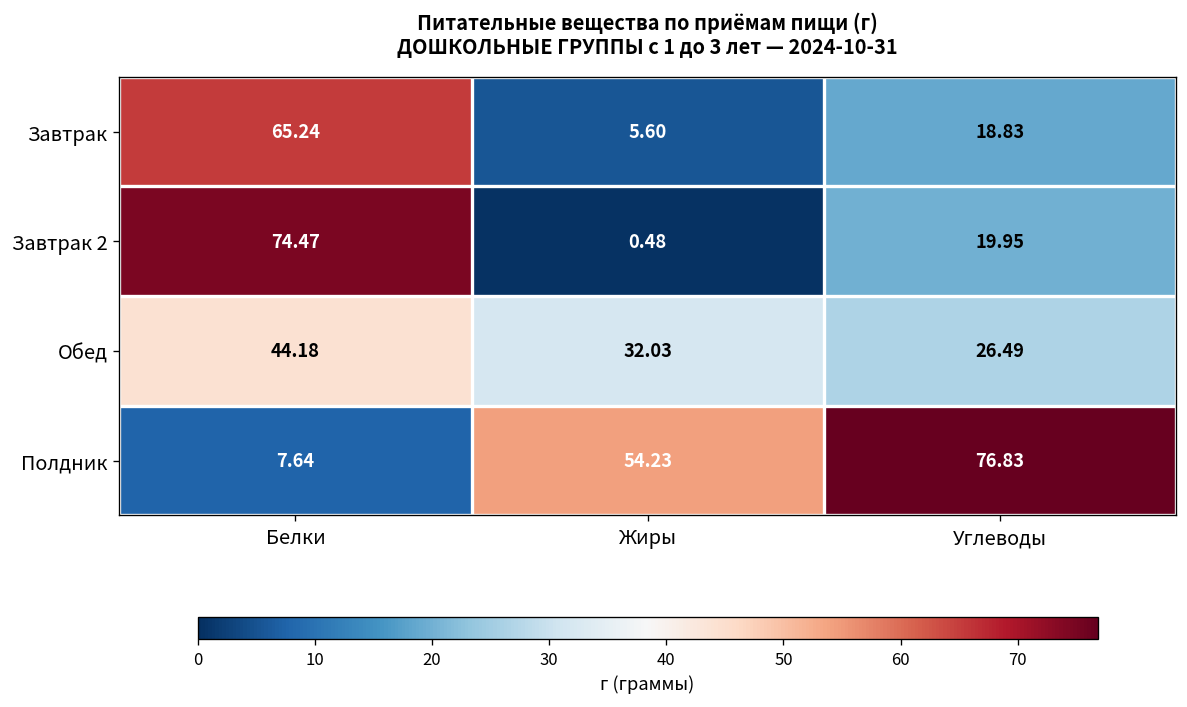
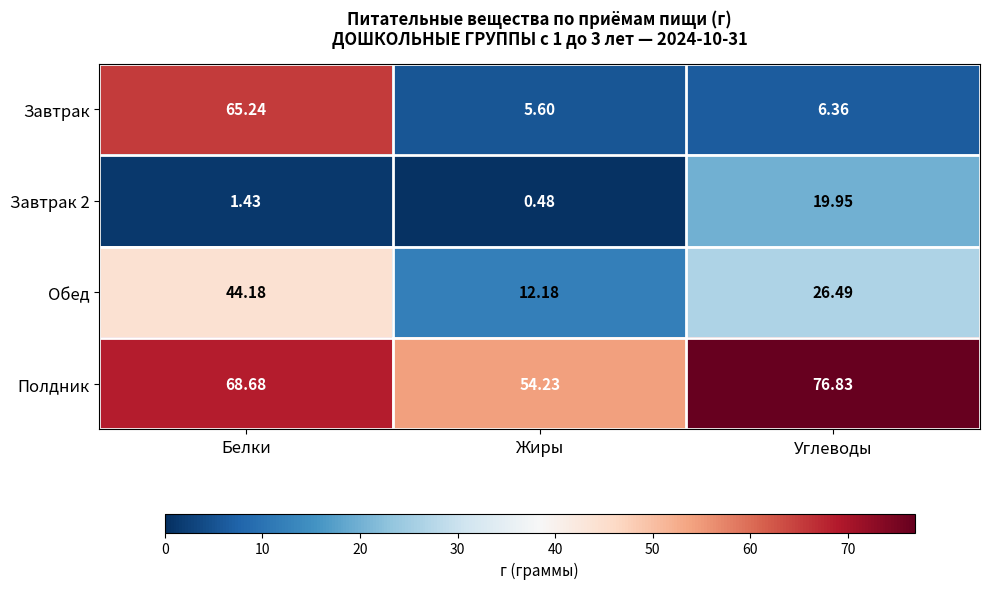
  {
    "Завтрак": {
      "Белки": 65.24,
      "Жиры": 5.60,
-     "Углеводы": 18.83
+     "Углеводы": 6.36
    },
    "Завтрак 2": {
-     "Белки": 74.47,
+     "Белки": 1.43,
      "Жиры": 0.48,
      "Углеводы": 19.95
    },
    "Обед": {
      "Белки": 44.18,
-     "Жиры": 32.03,
+     "Жиры": 12.18,
      "Углеводы": 26.49
    },
    "Полдник": {
-     "Белки": 7.64,
+     "Белки": 68.68,
      "Жиры": 54.23,
      "Углеводы": 76.83
    }
  }
